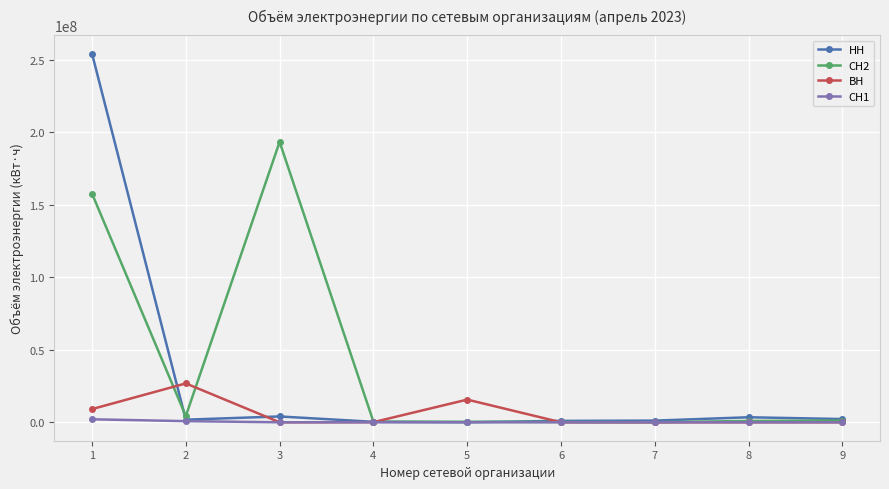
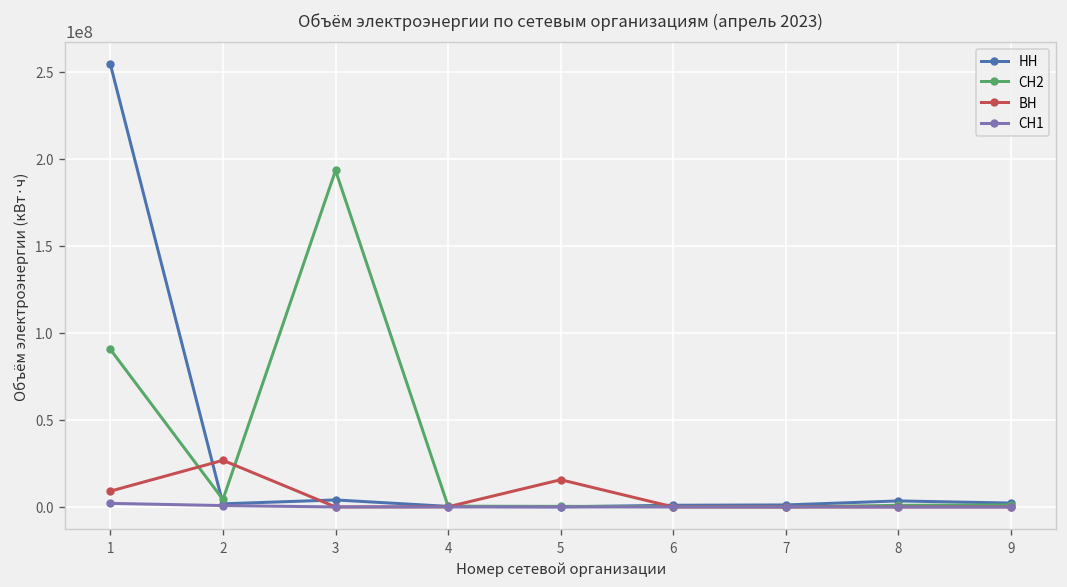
  {
    "СН2": {
-     "1": 158000000,
+     "1": 91000000,
      "2": 4000000,
      "3": 193000000
    },
    "ВН": {
      "1": 9000000,
      "2": 27000000,
      "5": 16000000
    }
  }
